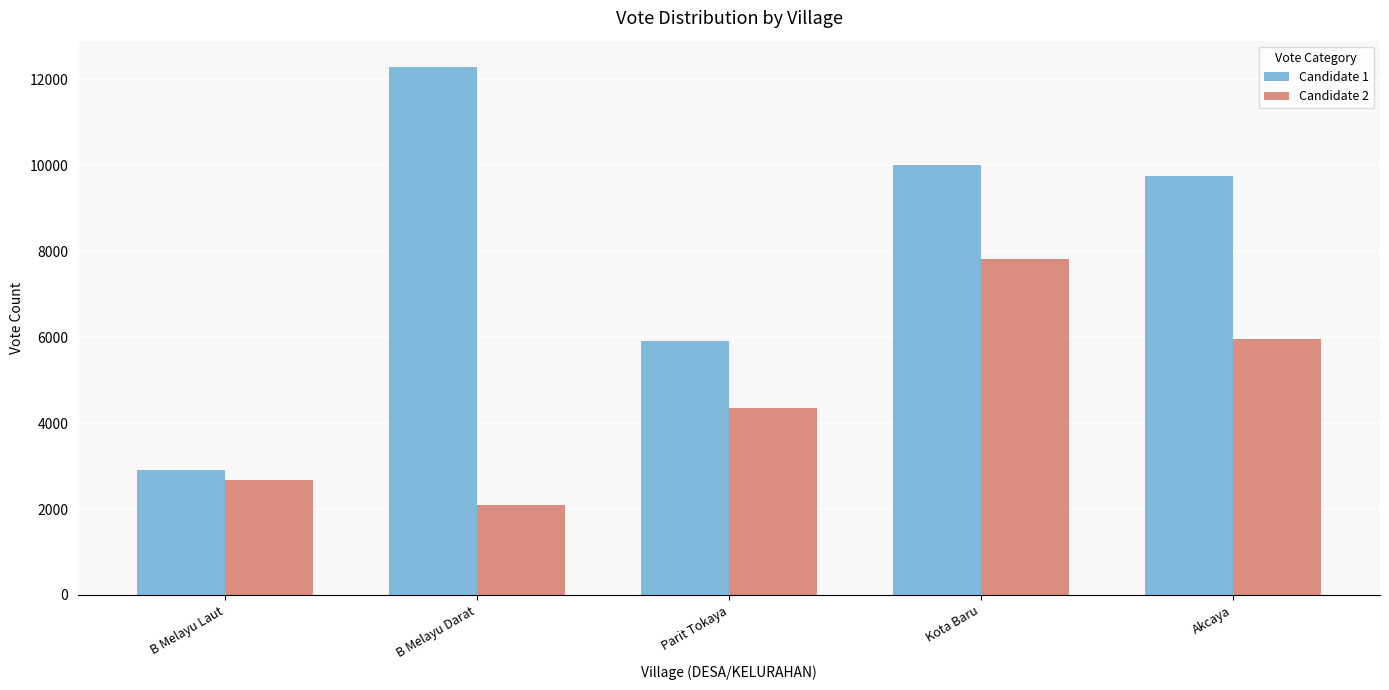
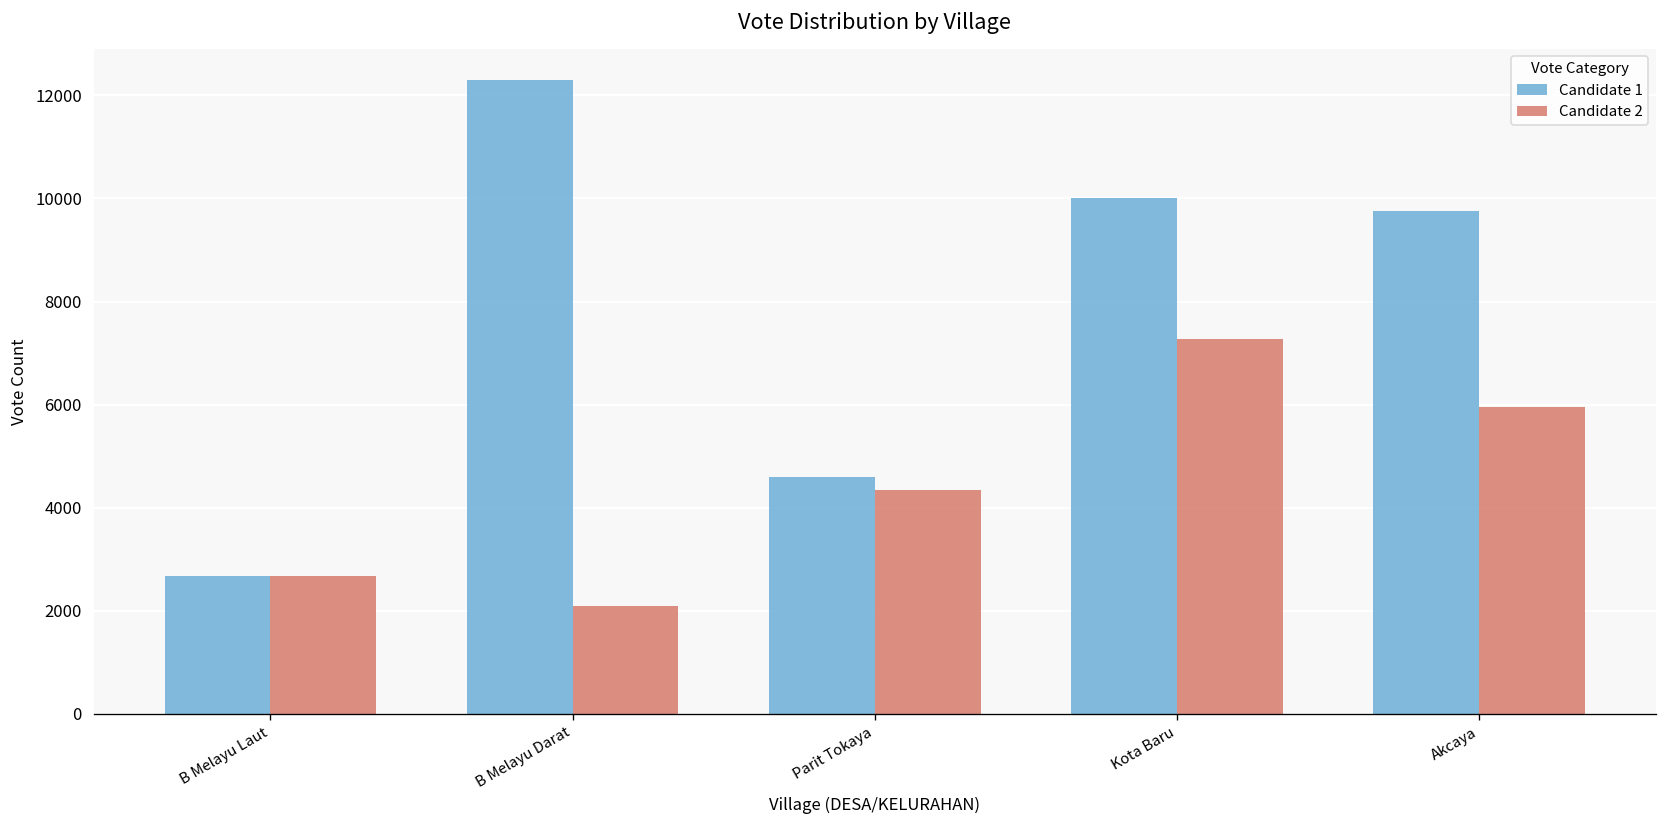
  {
    "Candidate 1": {
-     "B Melayu Laut": 2900,
+     "B Melayu Laut": 2700,
      "B Melayu Darat": 12300,
-     "Parit Tokaya": 5900,
+     "Parit Tokaya": 4600,
      "Kota Baru": 10000,
      "Akcaya": 9800
    },
    "Candidate 2": {
      "B Melayu Laut": 2700,
      "B Melayu Darat": 2100,
      "Parit Tokaya": 4400,
-     "Kota Baru": 7800,
+     "Kota Baru": 7300,
      "Akcaya": 6000
    }
  }
